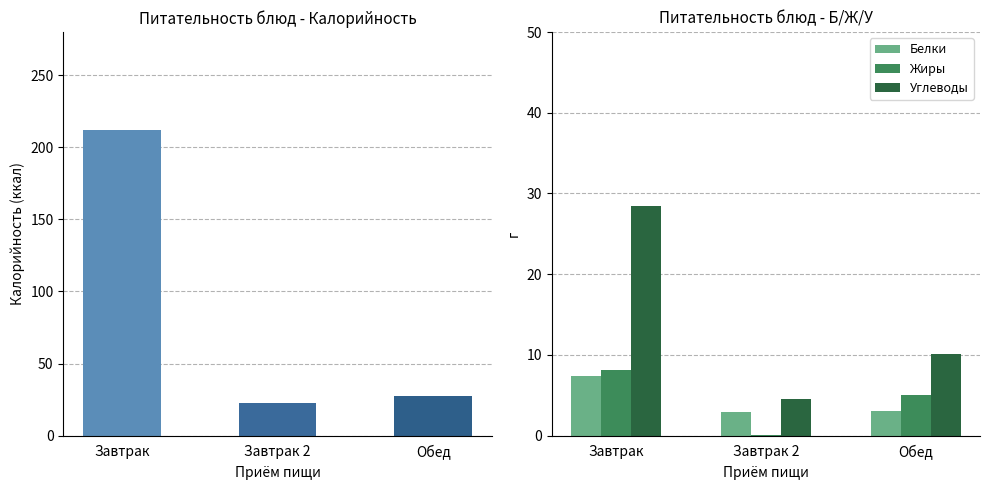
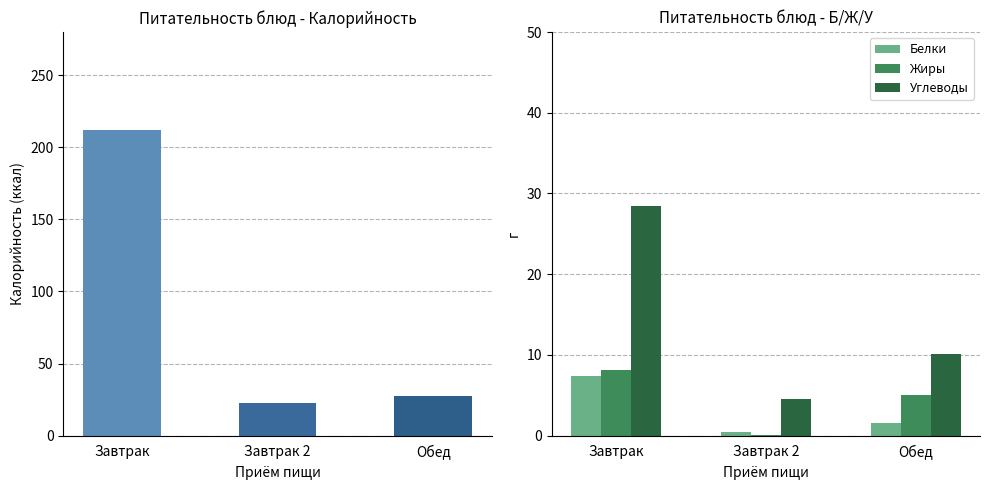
  {
    "Питательность блюд - Калорийность": {
      "Завтрак": 212,
      "Завтрак 2": 23,
      "Обед": 27
    },
    "Питательность блюд - Б/Ж/У": {
      "Белки": {
        "Завтрак": 7,
-       "Завтрак 2": 3,
-       "Обед": 3
+       "Завтрак 2": 0,
+       "Обед": 2
      }
    }
  }
